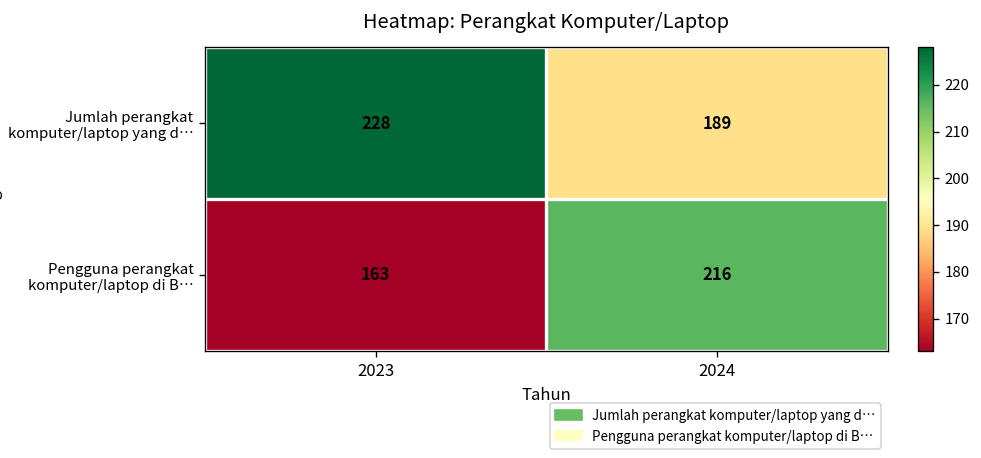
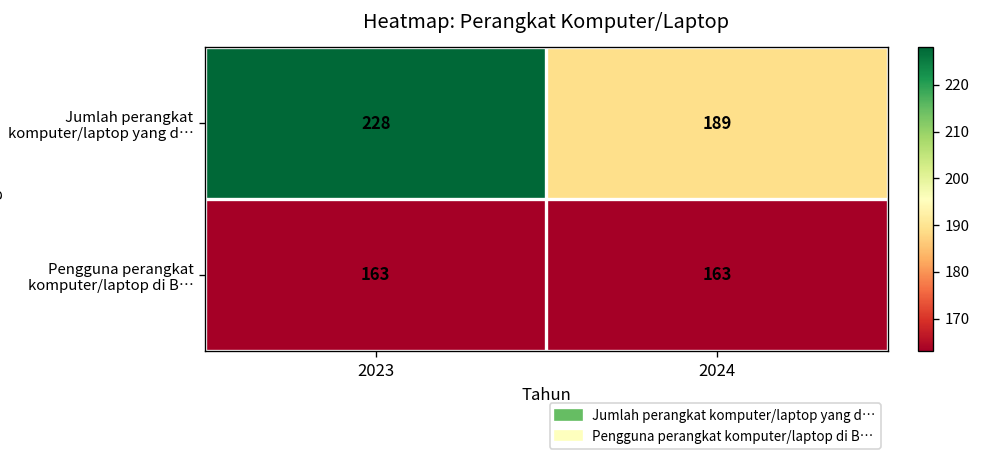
  {
    "Jumlah perangkat komputer/laptop yang d…": {
      "2023": 228,
      "2024": 189
    },
    "Pengguna perangkat komputer/laptop di B…": {
      "2023": 163,
-     "2024": 216
+     "2024": 163
    }
  }
